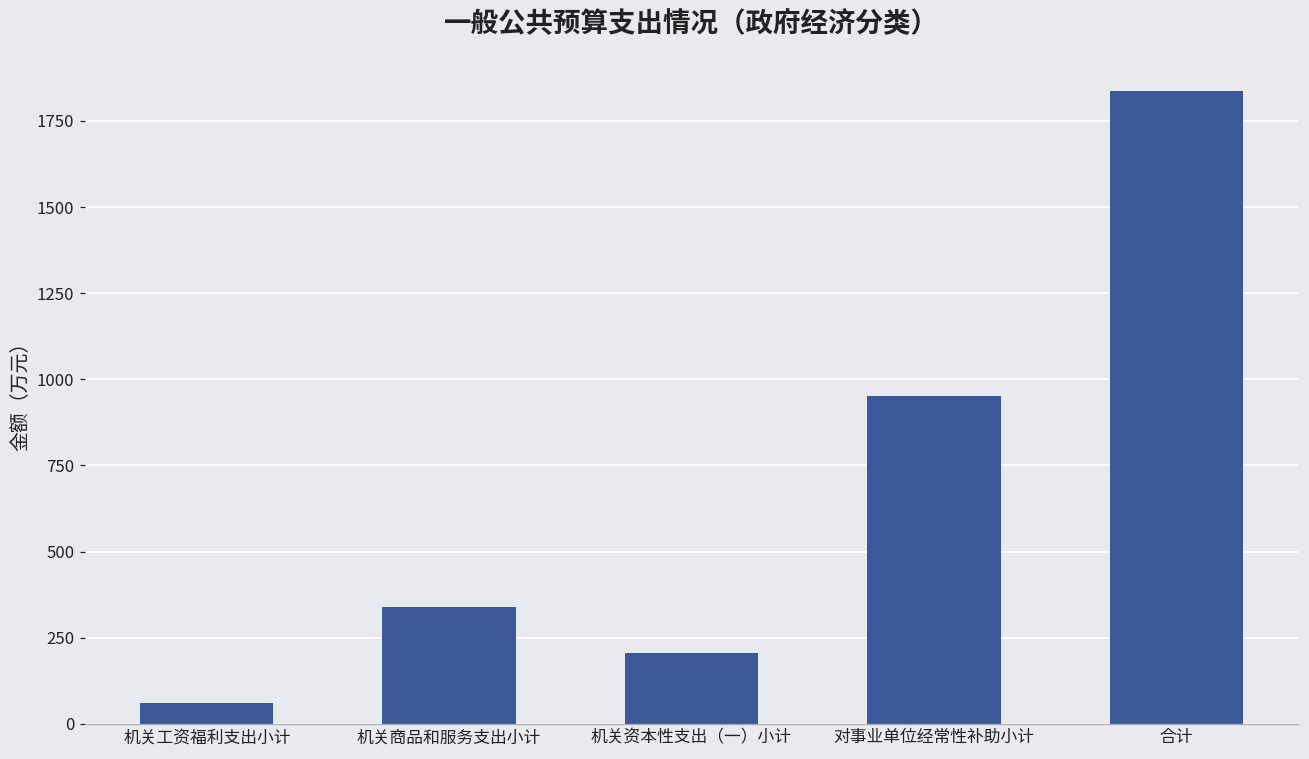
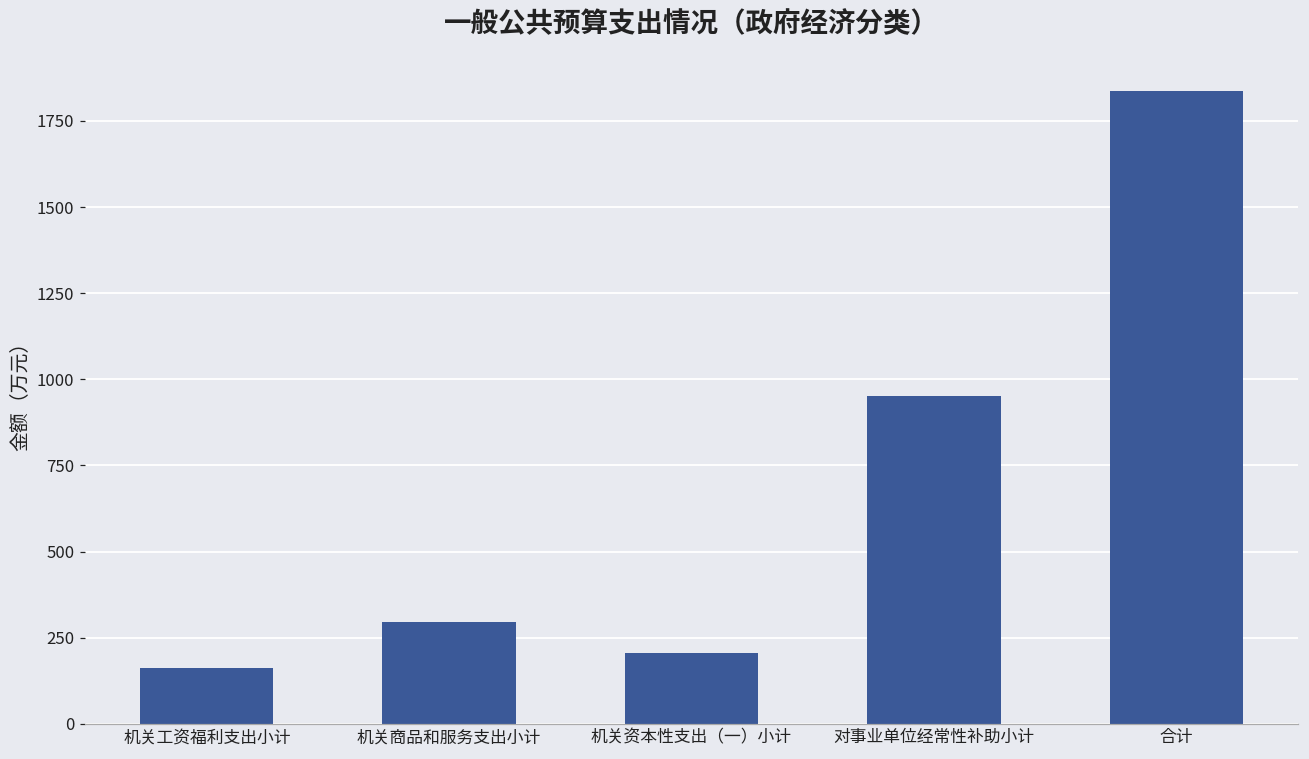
  {
-   "机关工资福利支出小计": 60,
-   "机关商品和服务支出小计": 340,
+   "机关工资福利支出小计": 160,
+   "机关商品和服务支出小计": 300,
    "机关资本性支出（一）小计": 210,
    "对事业单位经常性补助小计": 950,
    "合计": 1840
  }
